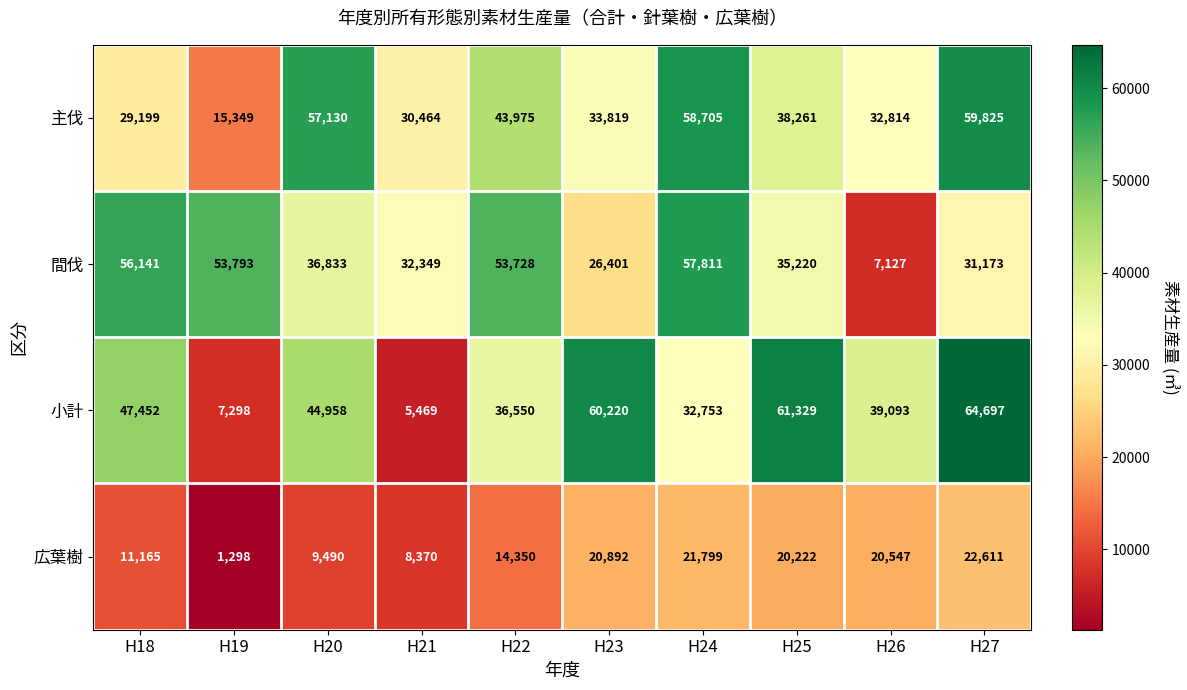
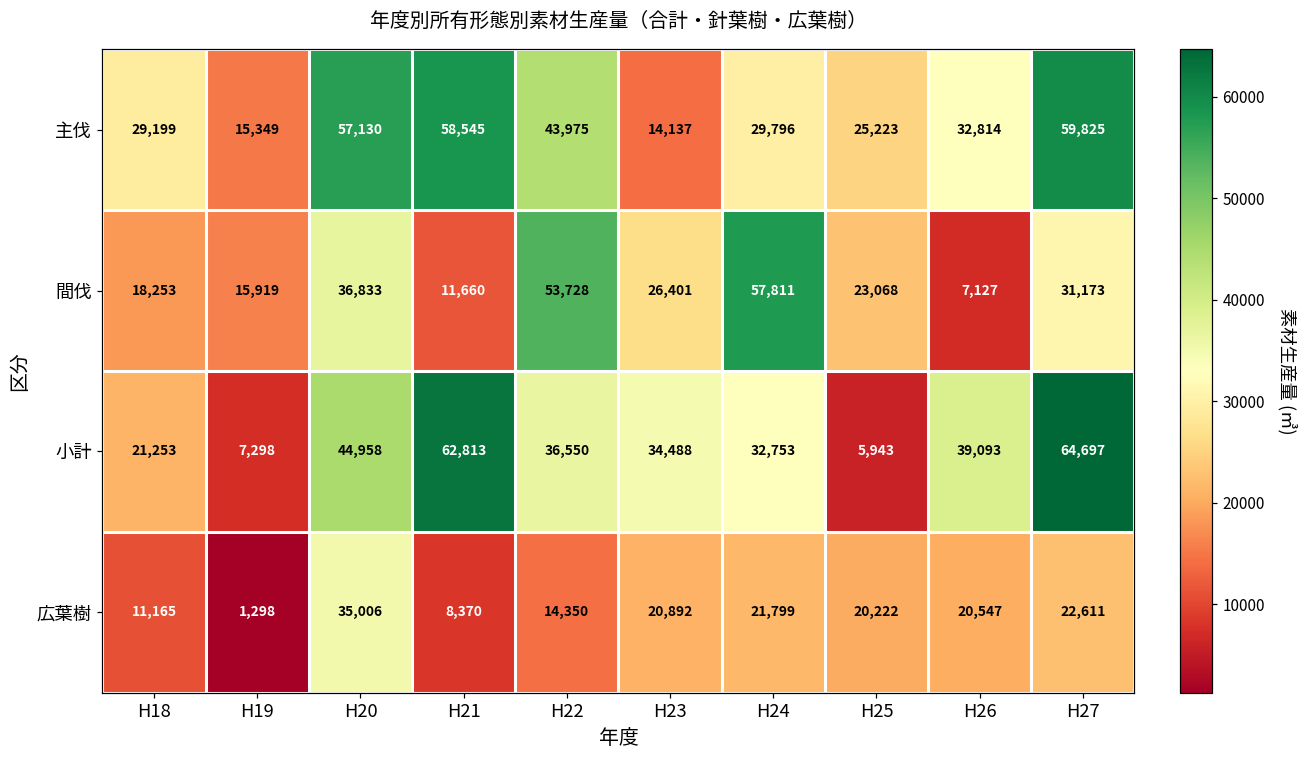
  {
    "主伐": {
      "H18": "29,199",
      "H19": "15,349",
      "H20": "57,130",
-     "H21": "30,464",
+     "H21": "58,545",
      "H22": "43,975",
-     "H23": "33,819",
-     "H24": "58,705",
-     "H25": "38,261",
+     "H23": "14,137",
+     "H24": "29,796",
+     "H25": "25,223",
      "H26": "32,814",
      "H27": "59,825"
    },
    "間伐": {
-     "H18": "56,141",
-     "H19": "53,793",
+     "H18": "18,253",
+     "H19": "15,919",
      "H20": "36,833",
-     "H21": "32,349",
+     "H21": "11,660",
      "H22": "53,728",
      "H23": "26,401",
      "H24": "57,811",
-     "H25": "35,220",
+     "H25": "23,068",
      "H26": "7,127",
      "H27": "31,173"
    },
    "小計": {
-     "H18": "47,452",
+     "H18": "21,253",
      "H19": "7,298",
      "H20": "44,958",
-     "H21": "5,469",
+     "H21": "62,813",
      "H22": "36,550",
-     "H23": "60,220",
+     "H23": "34,488",
      "H24": "32,753",
-     "H25": "61,329",
+     "H25": "5,943",
      "H26": "39,093",
      "H27": "64,697"
    },
    "広葉樹": {
      "H18": "11,165",
      "H19": "1,298",
-     "H20": "9,490",
+     "H20": "35,006",
      "H21": "8,370",
      "H22": "14,350",
      "H23": "20,892",
      "H24": "21,799",
      "H25": "20,222",
      "H26": "20,547",
      "H27": "22,611"
    }
  }
